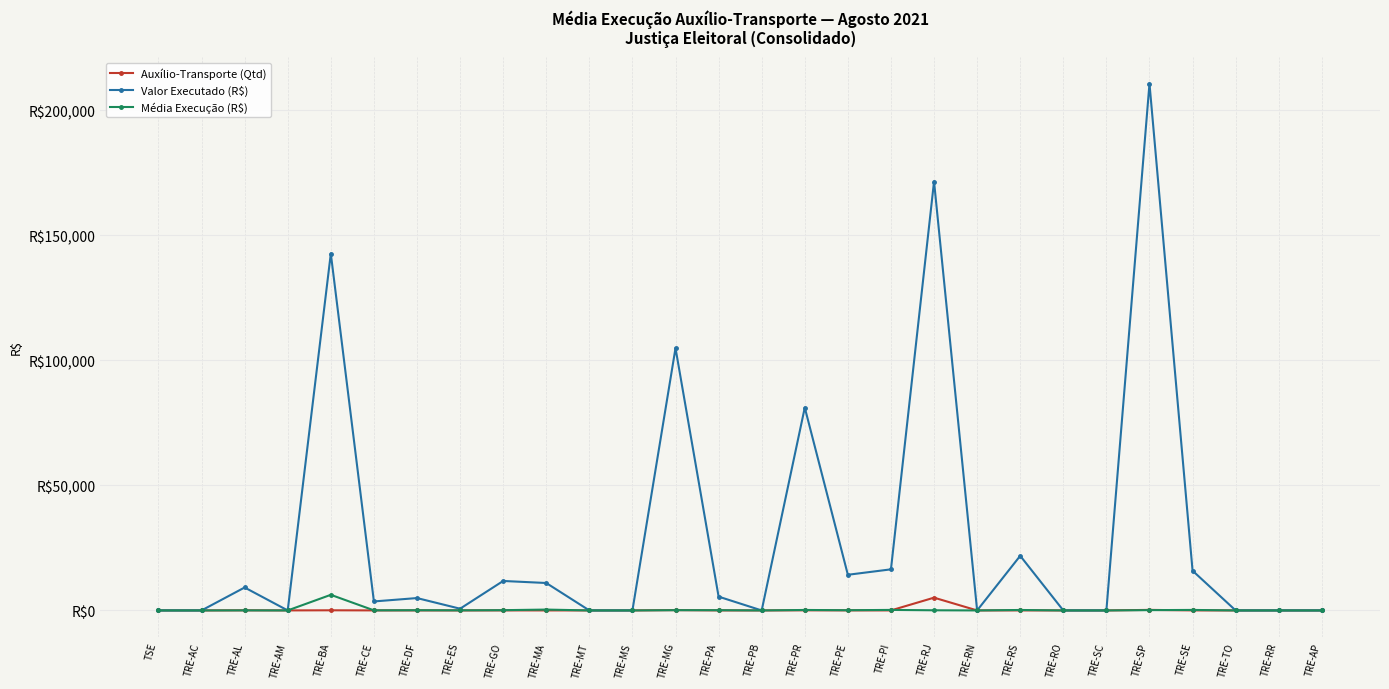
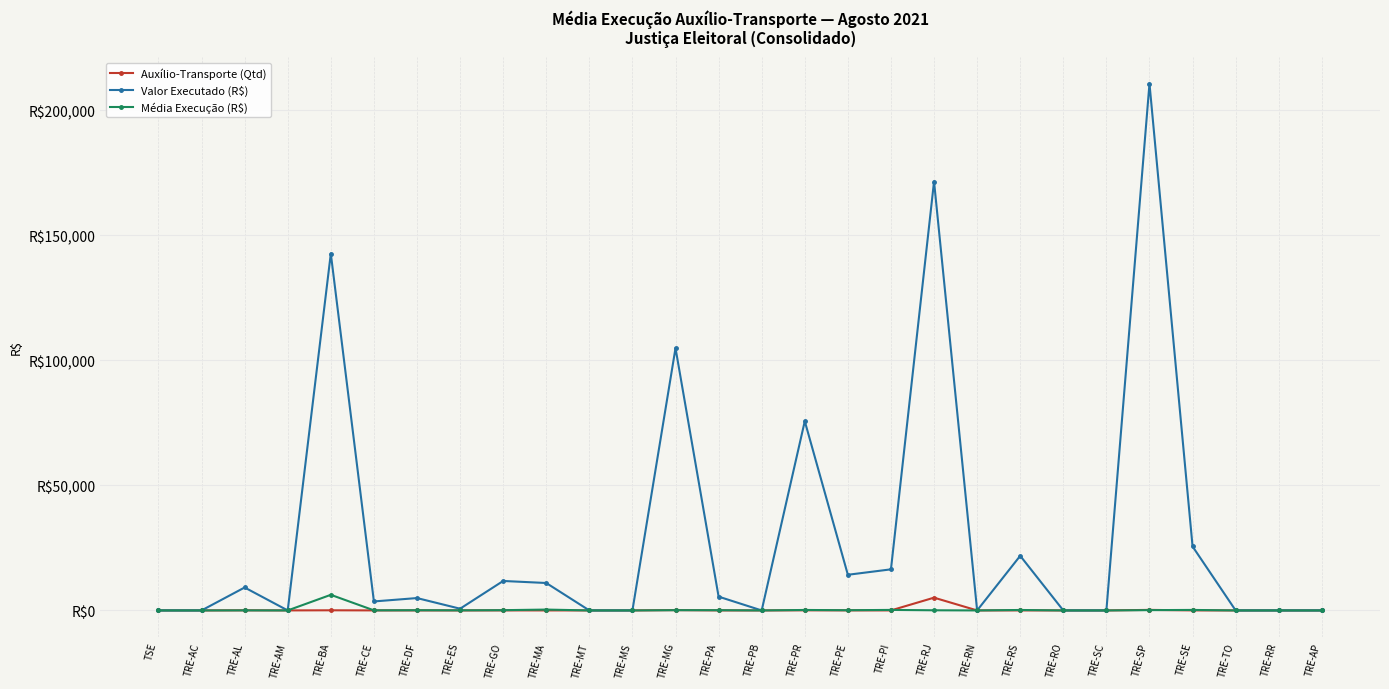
  {
    "Auxílio-Transporte (Qtd)": {
      "TRE-BA": "R$0",
      "TRE-RJ": "R$5,000"
    },
    "Valor Executado (R$)": {
      "TRE-AL": "R$9,000",
      "TRE-BA": "R$143,000",
      "TRE-CE": "R$4,000",
      "TRE-DF": "R$5,000",
      "TRE-GO": "R$12,000",
      "TRE-MA": "R$11,000",
      "TRE-MG": "R$105,000",
      "TRE-PA": "R$6,000",
-     "TRE-PR": "R$81,000",
+     "TRE-PR": "R$76,000",
      "TRE-PE": "R$14,000",
      "TRE-PI": "R$16,000",
      "TRE-RJ": "R$171,000",
      "TRE-RS": "R$22,000",
      "TRE-SP": "R$211,000",
-     "TRE-SE": "R$16,000"
+     "TRE-SE": "R$26,000"
    },
    "Média Execução (R$)": {
      "TRE-BA": "R$6,000",
      "TRE-RJ": "R$0"
    }
  }
